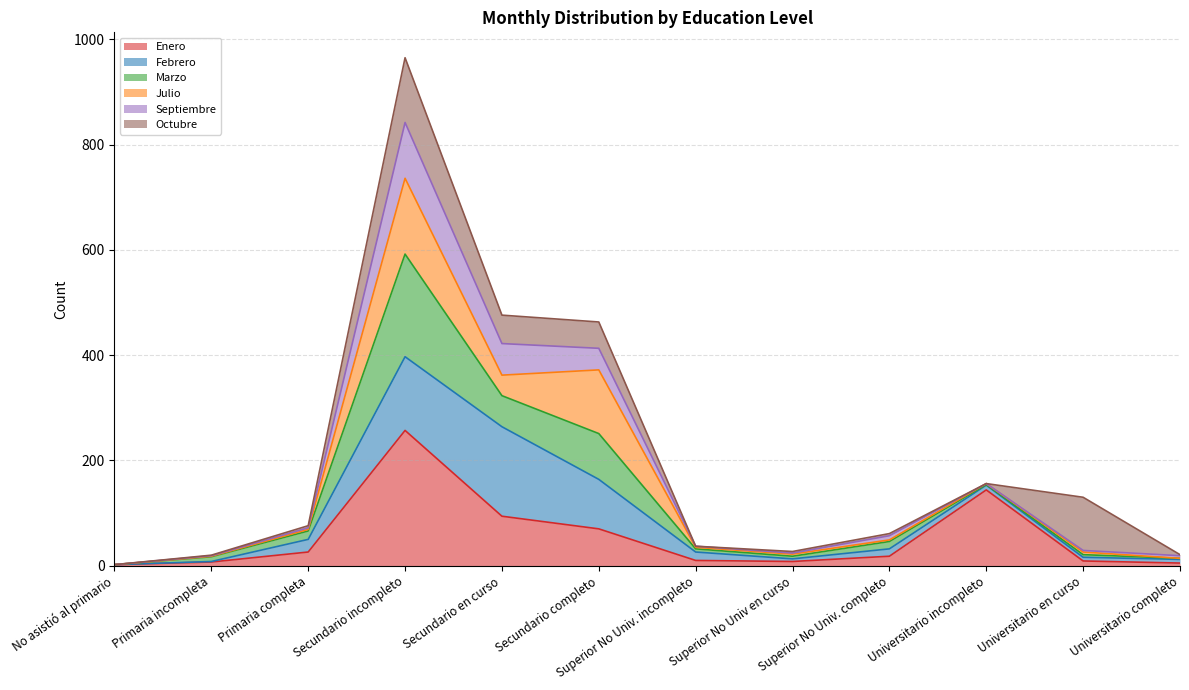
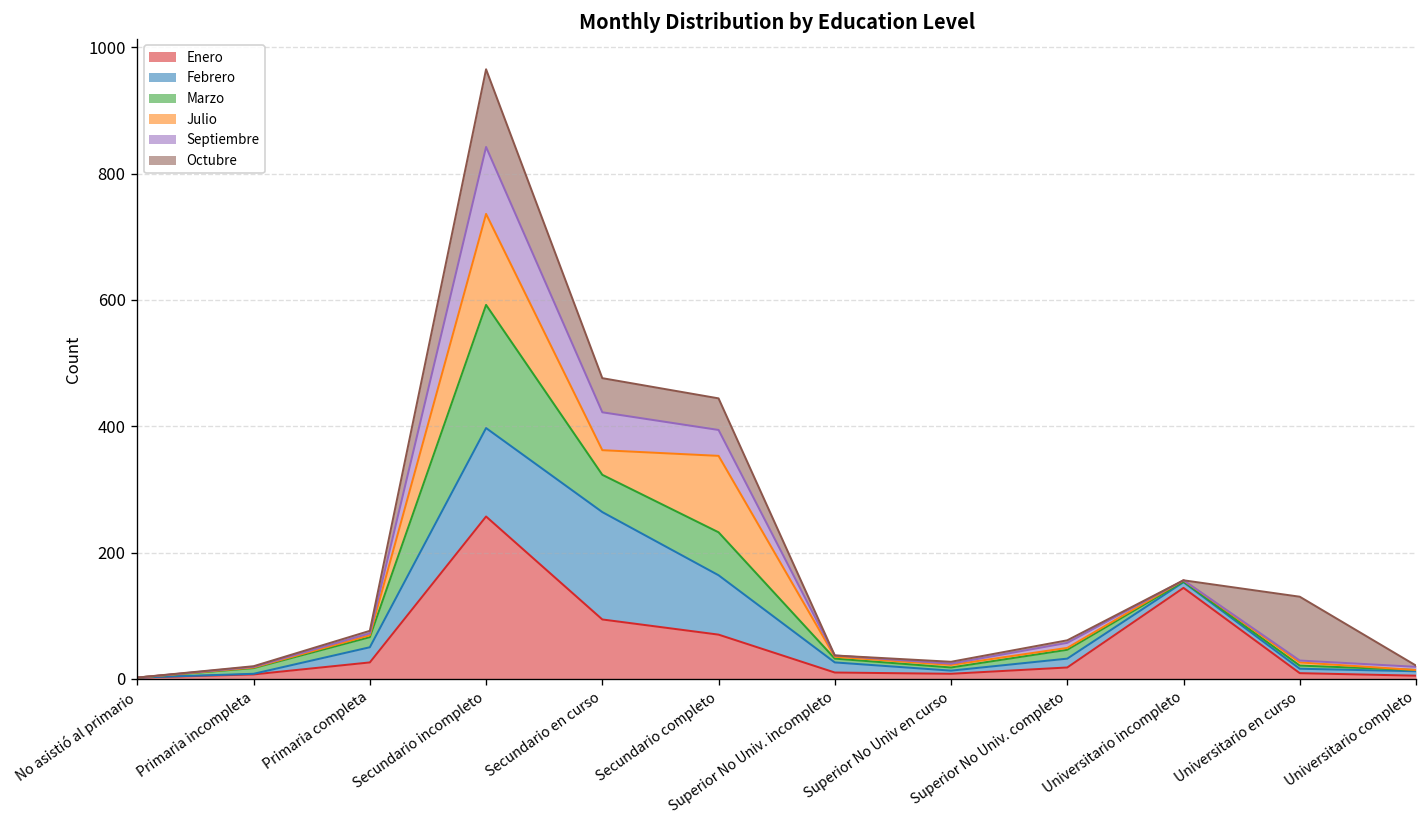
  {
    "Enero": {
      "Primaria completa": 30,
      "Secundario incompleto": 260,
      "Secundario en curso": 90,
      "Secundario completo": 70,
      "Superior No Univ. incompleto": 10,
      "Superior No Univ en curso": 10,
      "Superior No Univ. completo": 20,
      "Universitario incompleto": 140,
      "Universitario en curso": 10,
      "Universitario completo": 10
    },
    "Febrero": {
      "Primaria completa": 20,
      "Secundario incompleto": 140,
      "Secundario en curso": 170,
      "Secundario completo": 90,
      "Superior No Univ. incompleto": 20,
      "Superior No Univ en curso": 10,
      "Superior No Univ. completo": 10,
      "Universitario en curso": 10
    },
    "Marzo": {
      "Secundario incompleto": 200,
      "Secundario en curso": 60,
-     "Secundario completo": 90,
+     "Secundario completo": 70,
      "Universitario en curso": 10
    },
    "Julio": {
      "Secundario incompleto": 140,
      "Secundario en curso": 40,
      "Secundario completo": 120
    },
    "Septiembre": {
      "Secundario incompleto": 110,
      "Secundario en curso": 60,
      "Secundario completo": 40
    },
    "Octubre": {
      "Secundario incompleto": 120,
      "Secundario en curso": 50,
      "Secundario completo": 50,
      "Universitario en curso": 100
    }
  }
